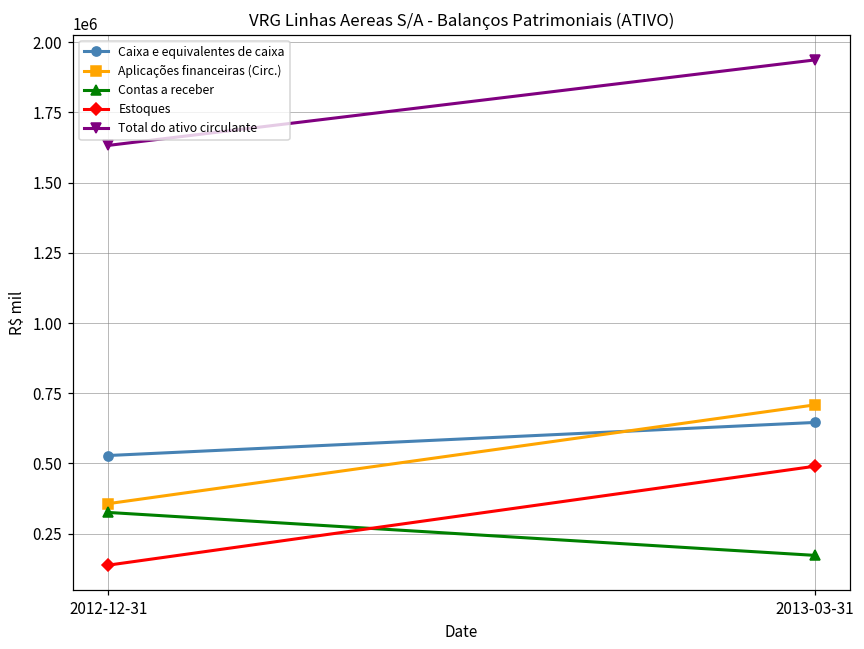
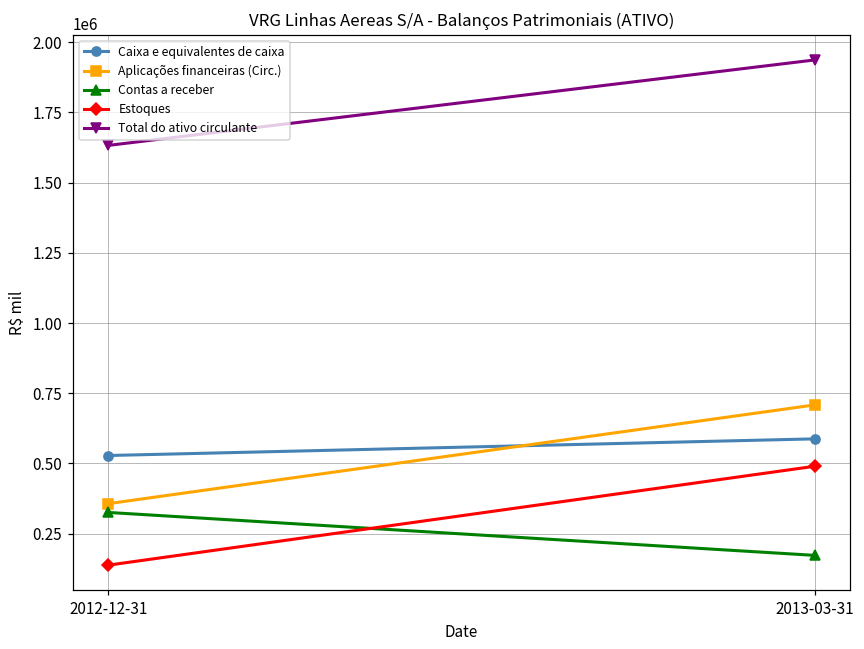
  {
    "Caixa e equivalentes de caixa": {
      "2012-12-31": 530000,
-     "2013-03-31": 650000
+     "2013-03-31": 590000
    },
    "Aplicações financeiras (Circ.)": {
      "2012-12-31": 360000,
      "2013-03-31": 710000
    },
    "Contas a receber": {
      "2012-12-31": 330000,
      "2013-03-31": 170000
    },
    "Estoques": {
      "2012-12-31": 140000,
      "2013-03-31": 490000
    },
    "Total do ativo circulante": {
      "2012-12-31": 1630000,
      "2013-03-31": 1940000
    }
  }
